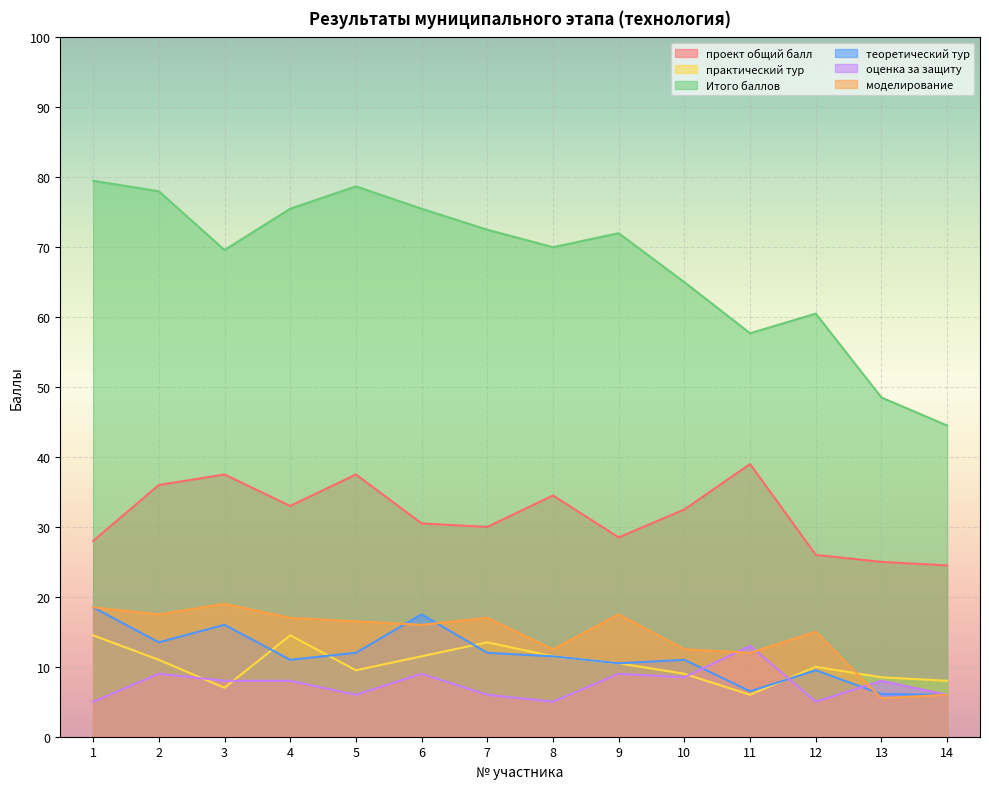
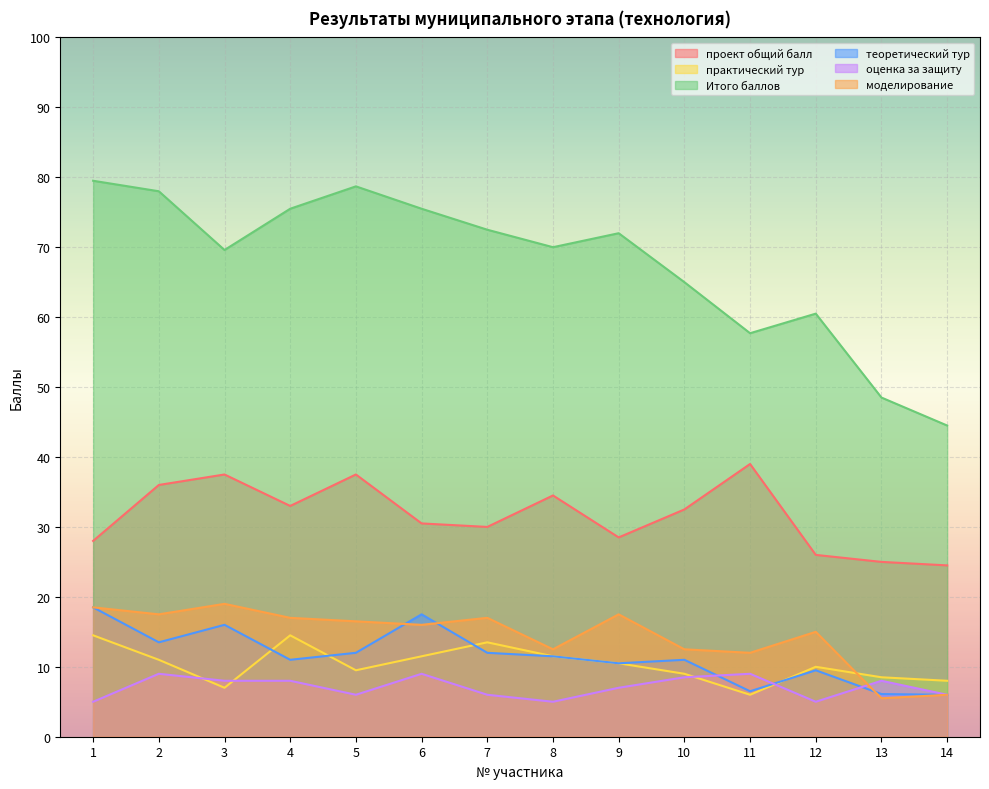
  {
    "Итого баллов": {
      "1": 80,
      "2": 78,
      "3": 70,
      "4": 76,
      "5": 79,
      "6": 76,
      "7": 73,
      "8": 70,
      "9": 72,
      "10": 65,
      "11": 58,
      "12": 61,
      "13": 49,
      "14": 45
    },
    "теоретический тур": {
      "2": 14,
      "3": 16,
      "4": 11,
      "5": 12,
      "6": 18,
      "7": 12,
      "10": 11,
      "11": 7,
      "12": 10,
      "13": 6
    },
    "оценка за защиту": {
      "1": 5,
      "2": 9,
      "3": 8,
      "4": 8,
      "5": 6,
      "6": 9,
      "7": 6,
      "8": 5,
-     "9": 9,
+     "9": 7,
      "10": 9,
-     "11": 13,
+     "11": 9,
      "12": 5,
      "13": 8
    }
  }
